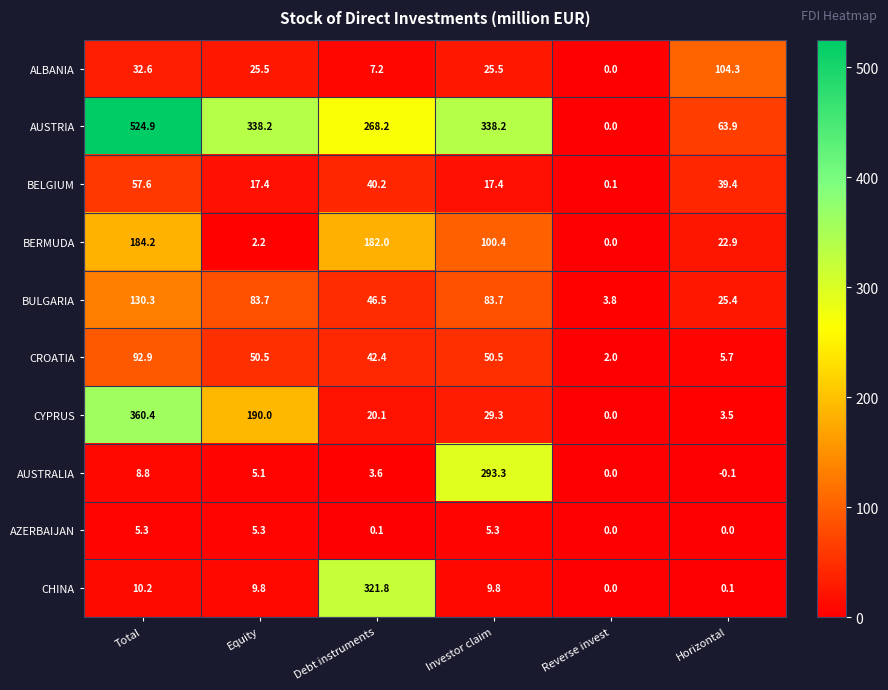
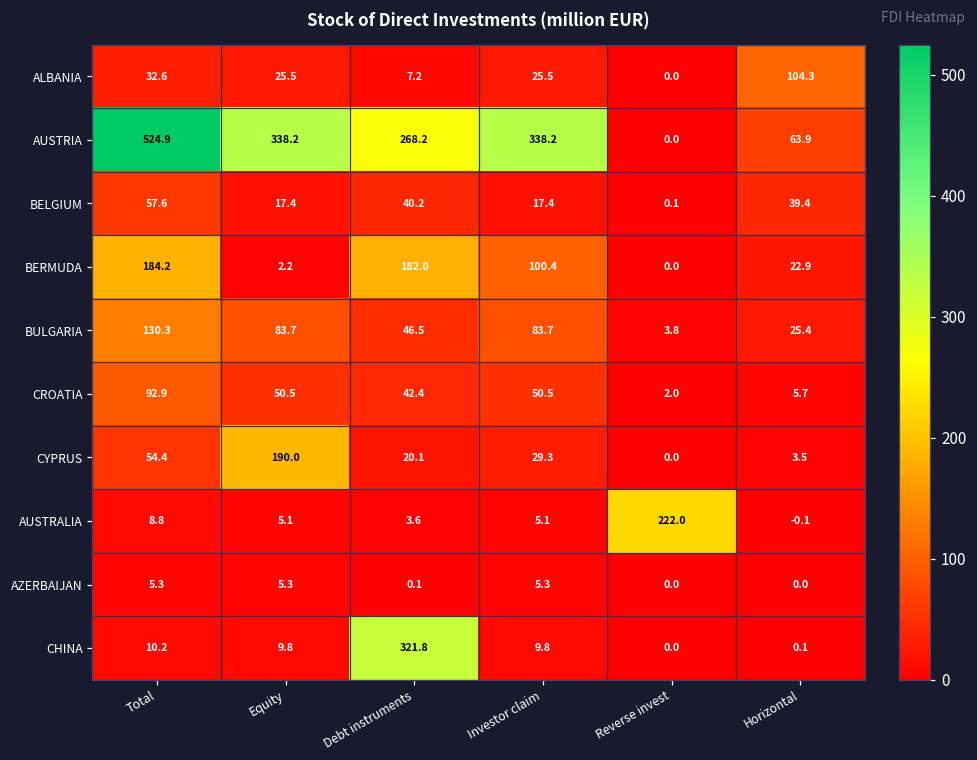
  {
    "ALBANIA": {
      "Total": 32.6,
      "Equity": 25.5,
      "Debt instruments": 7.2,
      "Investor claim": 25.5,
      "Reverse invest": 0.0,
      "Horizontal": 104.3
    },
    "AUSTRIA": {
      "Total": 524.9,
      "Equity": 338.2,
      "Debt instruments": 268.2,
      "Investor claim": 338.2,
      "Reverse invest": 0.0,
      "Horizontal": 63.9
    },
    "BELGIUM": {
      "Total": 57.6,
      "Equity": 17.4,
      "Debt instruments": 40.2,
      "Investor claim": 17.4,
      "Reverse invest": 0.1,
      "Horizontal": 39.4
    },
    "BERMUDA": {
      "Total": 184.2,
      "Equity": 2.2,
      "Debt instruments": 182.0,
      "Investor claim": 100.4,
      "Reverse invest": 0.0,
      "Horizontal": 22.9
    },
    "BULGARIA": {
      "Total": 130.3,
      "Equity": 83.7,
      "Debt instruments": 46.5,
      "Investor claim": 83.7,
      "Reverse invest": 3.8,
      "Horizontal": 25.4
    },
    "CROATIA": {
      "Total": 92.9,
      "Equity": 50.5,
      "Debt instruments": 42.4,
      "Investor claim": 50.5,
      "Reverse invest": 2.0,
      "Horizontal": 5.7
    },
    "CYPRUS": {
-     "Total": 360.4,
+     "Total": 54.4,
      "Equity": 190.0,
      "Debt instruments": 20.1,
      "Investor claim": 29.3,
      "Reverse invest": 0.0,
      "Horizontal": 3.5
    },
    "AUSTRALIA": {
      "Total": 8.8,
      "Equity": 5.1,
      "Debt instruments": 3.6,
-     "Investor claim": 293.3,
-     "Reverse invest": 0.0,
+     "Investor claim": 5.1,
+     "Reverse invest": 222.0,
      "Horizontal": -0.1
    },
    "AZERBAIJAN": {
      "Total": 5.3,
      "Equity": 5.3,
      "Debt instruments": 0.1,
      "Investor claim": 5.3,
      "Reverse invest": 0.0,
      "Horizontal": 0.0
    },
    "CHINA": {
      "Total": 10.2,
      "Equity": 9.8,
      "Debt instruments": 321.8,
      "Investor claim": 9.8,
      "Reverse invest": 0.0,
      "Horizontal": 0.1
    }
  }
